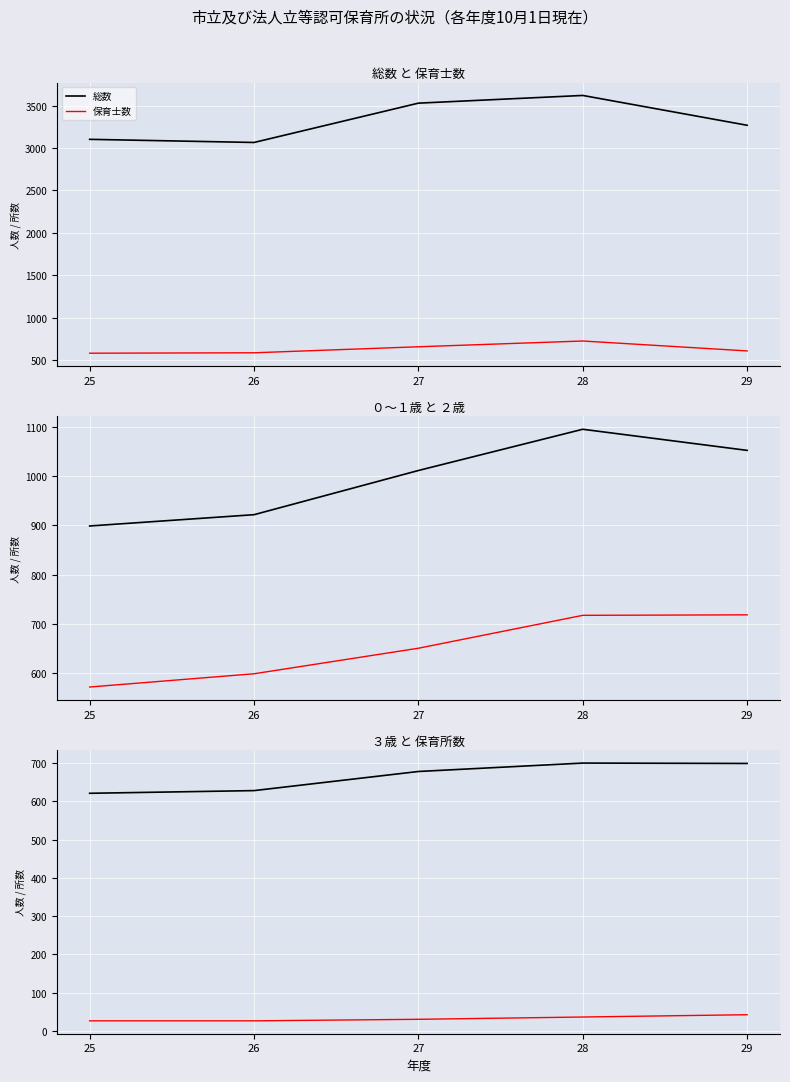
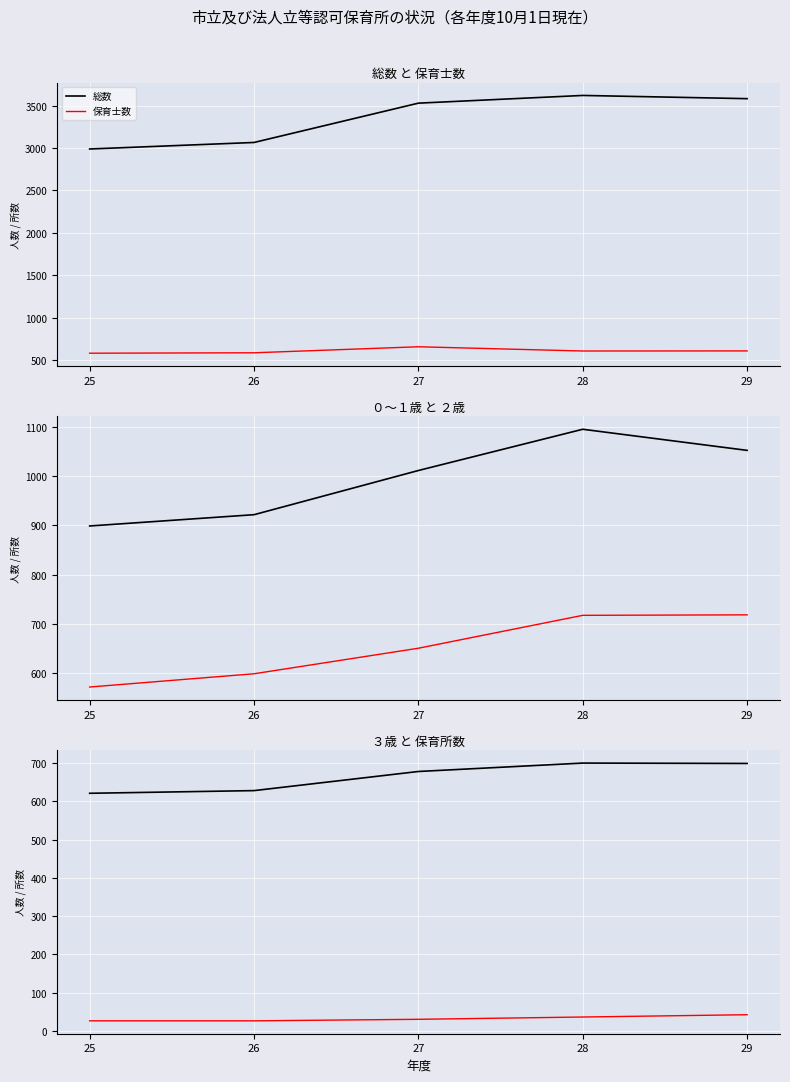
  {
    "総数 と 保育士数": {
      "総数": {
-       "25": 3100,
+       "25": 3000,
        "26": 3100,
        "27": 3500,
        "28": 3600,
-       "29": 3300
+       "29": 3600
      },
      "保育士数": {
        "25": 600,
        "26": 600,
        "27": 700,
-       "28": 700,
+       "28": 600,
        "29": 600
      }
    }
  }
